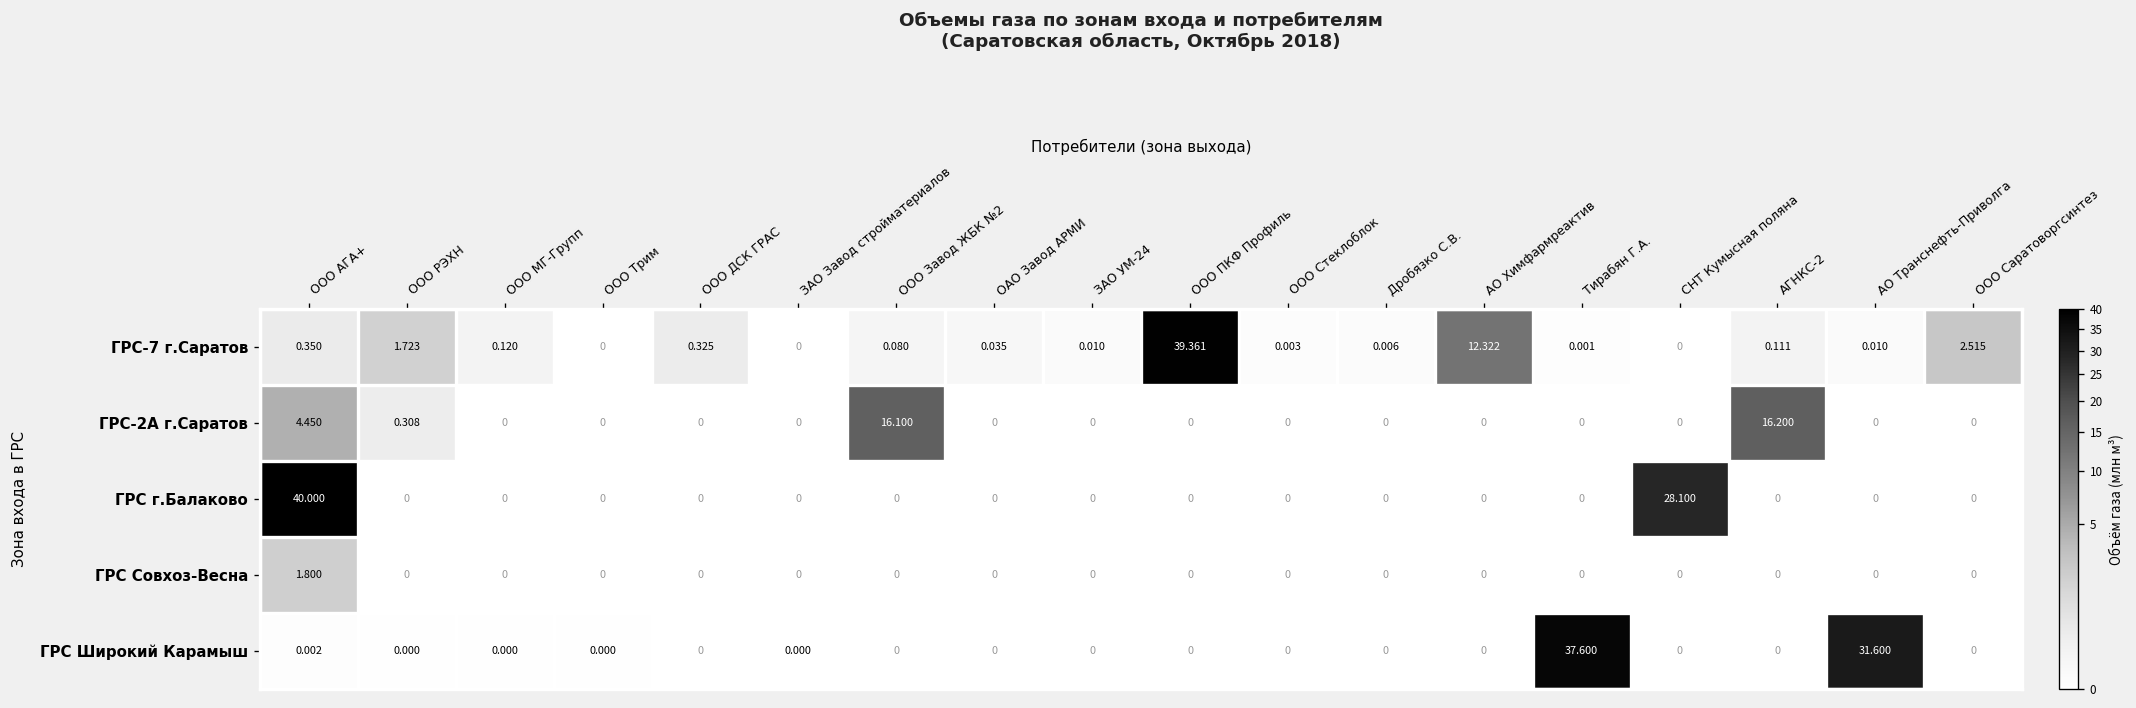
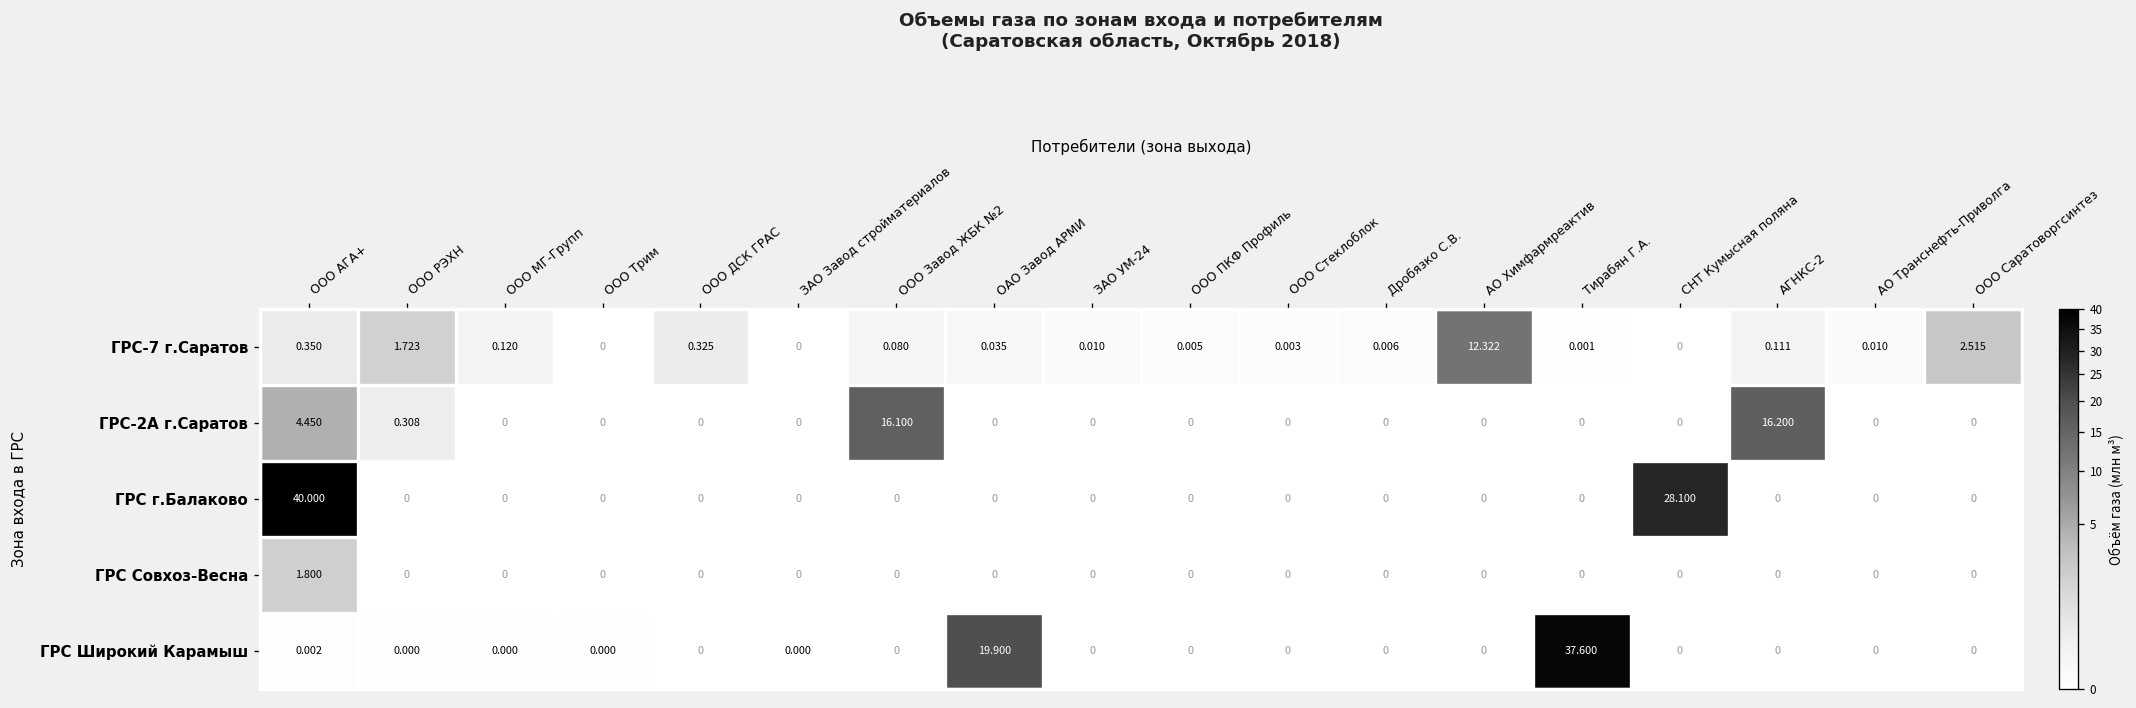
  {
    "ГРС-7 г.Саратов": {
      "ООО АГА+": 0.350,
      "ООО РЭХН": 1.723,
      "ООО МГ-Групп": 0.120,
      "ООО Трим": 0,
      "ООО ДСК ГРАС": 0.325,
      "ЗАО Завод стройматериалов": 0,
      "ООО Завод ЖБК №2": 0.080,
      "ОАО Завод АРМИ": 0.035,
      "ЗАО УМ-24": 0.010,
-     "ООО ПКФ Профиль": 39.361,
+     "ООО ПКФ Профиль": 0.005,
      "ООО Стеклоблок": 0.003,
      "Дробязко С.В.": 0.006,
      "АО Химфармреактив": 12.322,
      "Тирабян Г.А.": 0.001,
      "СНТ Кумысная поляна": 0,
      "АГНКС-2": 0.111,
      "АО Транснефть-Приволга": 0.010,
      "ООО Саратоворгсинтез": 2.515
    },
    "ГРС-2А г.Саратов": {
      "ООО АГА+": 4.450,
      "ООО РЭХН": 0.308,
      "ООО МГ-Групп": 0,
      "ООО Трим": 0,
      "ООО ДСК ГРАС": 0,
      "ЗАО Завод стройматериалов": 0,
      "ООО Завод ЖБК №2": 16.100,
      "ОАО Завод АРМИ": 0,
      "ЗАО УМ-24": 0,
      "ООО ПКФ Профиль": 0,
      "ООО Стеклоблок": 0,
      "Дробязко С.В.": 0,
      "АО Химфармреактив": 0,
      "Тирабян Г.А.": 0,
      "СНТ Кумысная поляна": 0,
      "АГНКС-2": 16.200,
      "АО Транснефть-Приволга": 0,
      "ООО Саратоворгсинтез": 0
    },
    "ГРС г.Балаково": {
      "ООО АГА+": 40.000,
      "ООО РЭХН": 0,
      "ООО МГ-Групп": 0,
      "ООО Трим": 0,
      "ООО ДСК ГРАС": 0,
      "ЗАО Завод стройматериалов": 0,
      "ООО Завод ЖБК №2": 0,
      "ОАО Завод АРМИ": 0,
      "ЗАО УМ-24": 0,
      "ООО ПКФ Профиль": 0,
      "ООО Стеклоблок": 0,
      "Дробязко С.В.": 0,
      "АО Химфармреактив": 0,
      "Тирабян Г.А.": 0,
      "СНТ Кумысная поляна": 28.100,
      "АГНКС-2": 0,
      "АО Транснефть-Приволга": 0,
      "ООО Саратоворгсинтез": 0
    },
    "ГРС Совхоз-Весна": {
      "ООО АГА+": 1.800,
      "ООО РЭХН": 0,
      "ООО МГ-Групп": 0,
      "ООО Трим": 0,
      "ООО ДСК ГРАС": 0,
      "ЗАО Завод стройматериалов": 0,
      "ООО Завод ЖБК №2": 0,
      "ОАО Завод АРМИ": 0,
      "ЗАО УМ-24": 0,
      "ООО ПКФ Профиль": 0,
      "ООО Стеклоблок": 0,
      "Дробязко С.В.": 0,
      "АО Химфармреактив": 0,
      "Тирабян Г.А.": 0,
      "СНТ Кумысная поляна": 0,
      "АГНКС-2": 0,
      "АО Транснефть-Приволга": 0,
      "ООО Саратоворгсинтез": 0
    },
    "ГРС Широкий Карамыш": {
      "ООО АГА+": 0.002,
      "ООО РЭХН": 0.000,
      "ООО МГ-Групп": 0.000,
      "ООО Трим": 0.000,
      "ООО ДСК ГРАС": 0,
      "ЗАО Завод стройматериалов": 0.000,
      "ООО Завод ЖБК №2": 0,
-     "ОАО Завод АРМИ": 0,
+     "ОАО Завод АРМИ": 19.900,
      "ЗАО УМ-24": 0,
      "ООО ПКФ Профиль": 0,
      "ООО Стеклоблок": 0,
      "Дробязко С.В.": 0,
      "АО Химфармреактив": 0,
      "Тирабян Г.А.": 37.600,
      "СНТ Кумысная поляна": 0,
      "АГНКС-2": 0,
-     "АО Транснефть-Приволга": 31.600,
+     "АО Транснефть-Приволга": 0,
      "ООО Саратоворгсинтез": 0
    }
  }
